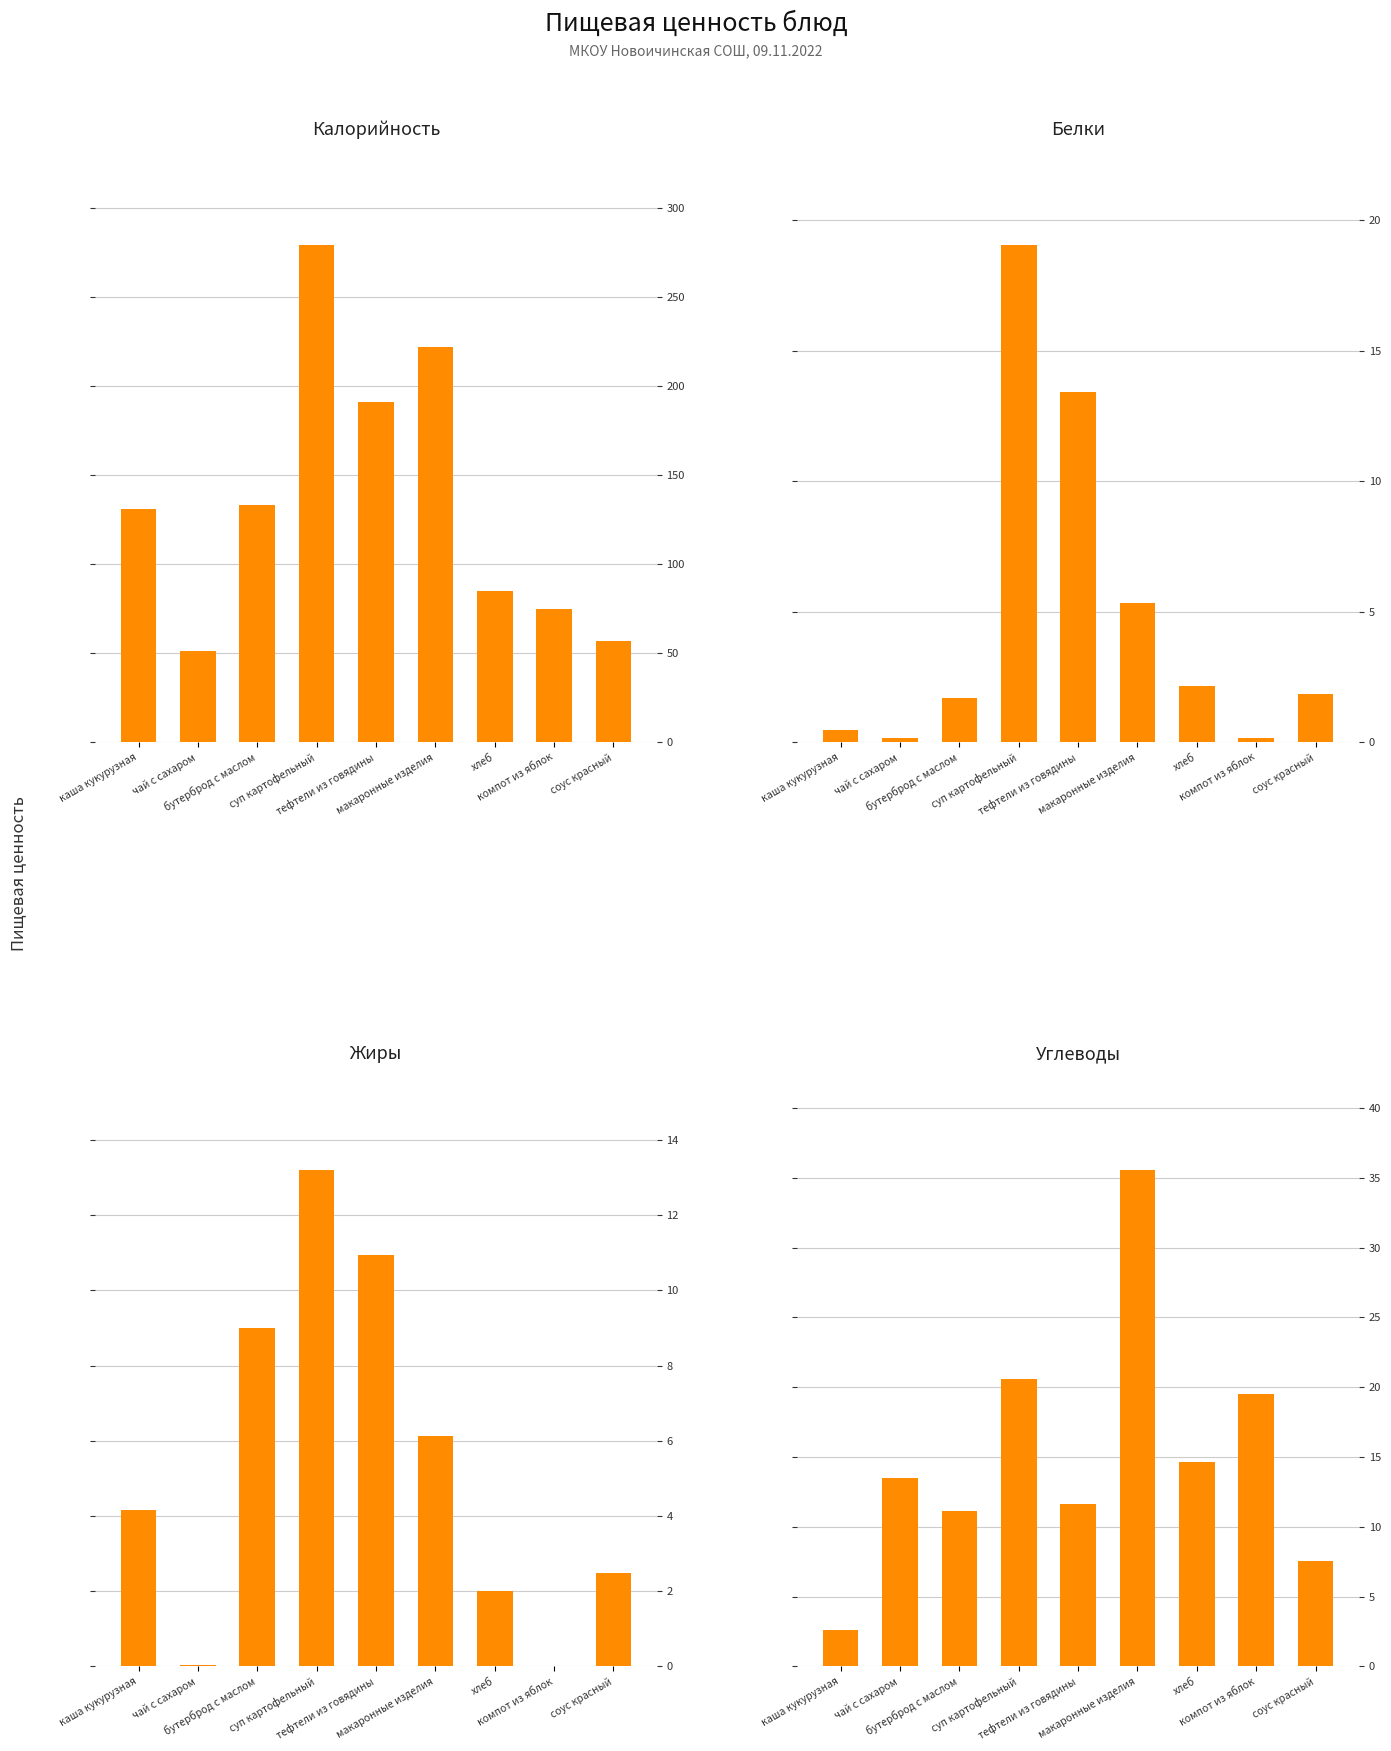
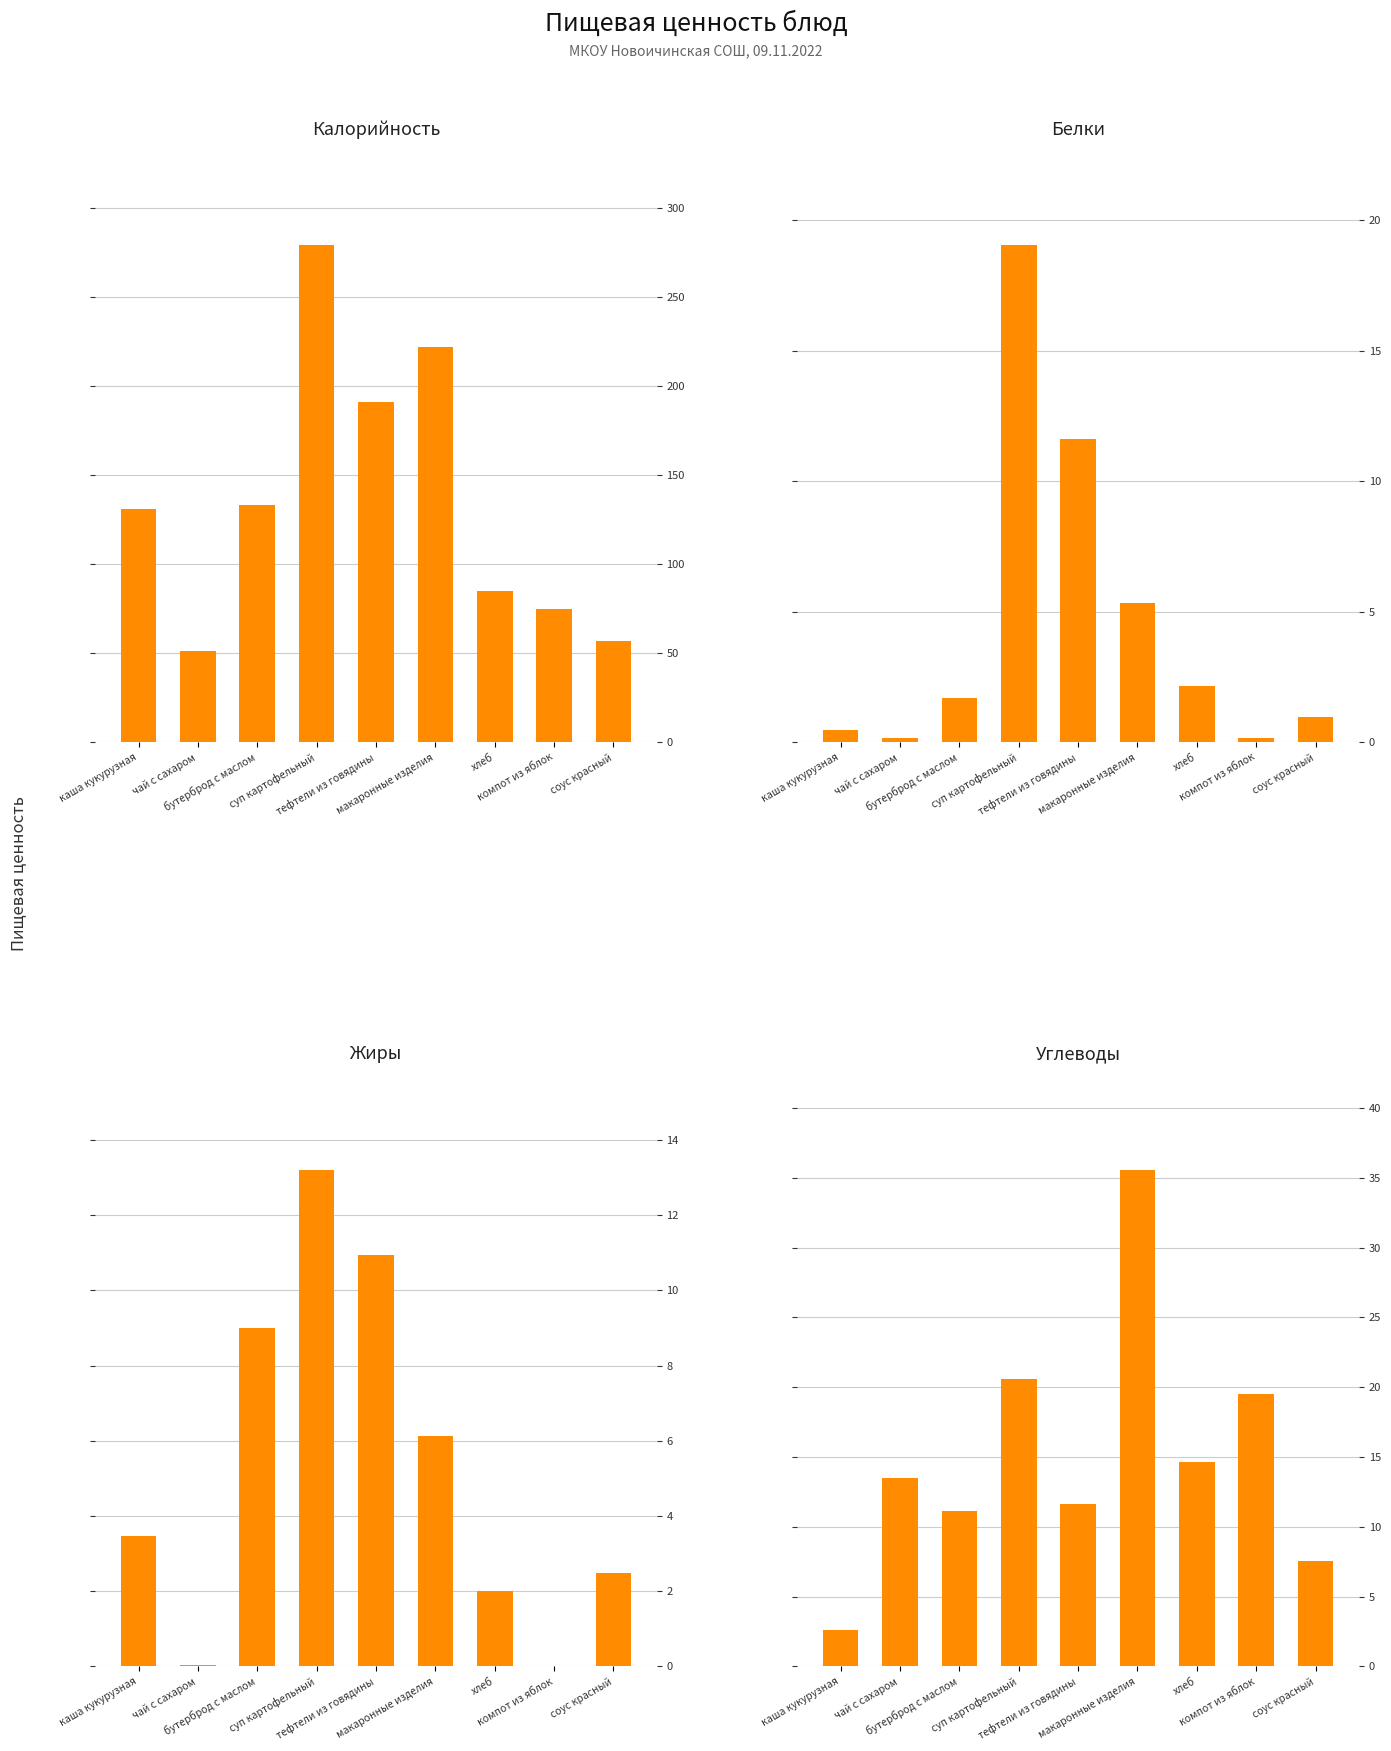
  {
    "Калорийность": {
      "каша кукурузная": 131,
      "чай с сахаром": 51,
      "бутерброд с маслом": 133,
      "суп картофельный": 279,
      "тефтели из говядины": 191,
      "макаронные изделия": 222,
      "хлеб": 85,
      "компот из яблок": 75,
      "соус красный": 57
    },
    "Белки": {
      "каша кукурузная": 0.5,
      "чай с сахаром": 0.2,
      "бутерброд с маслом": 1.7,
      "суп картофельный": 19.0,
-     "тефтели из говядины": 13.4,
+     "тефтели из говядины": 11.6,
      "макаронные изделия": 5.3,
      "хлеб": 2.2,
      "компот из яблок": 0.2,
-     "соус красный": 1.8
+     "соус красный": 1.0
    },
    "Жиры": {
-     "каша кукурузная": 4.2,
+     "каша кукурузная": 3.5,
      "бутерброд с маслом": 9.0,
      "суп картофельный": 13.2,
      "тефтели из говядины": 11.0,
      "макаронные изделия": 6.1,
      "хлеб": 2.0,
      "компот из яблок": 0.0,
      "соус красный": 2.5
    },
    "Углеводы": {
      "каша кукурузная": 2.6,
      "чай с сахаром": 13.5,
      "бутерброд с маслом": 11.1,
      "суп картофельный": 20.6,
      "тефтели из говядины": 11.6,
      "макаронные изделия": 35.6,
      "хлеб": 14.6,
      "компот из яблок": 19.5,
      "соус красный": 7.6
    }
  }
